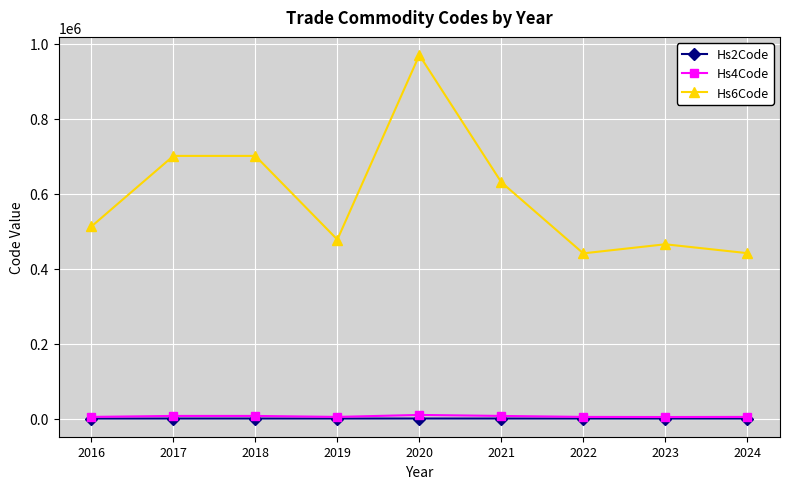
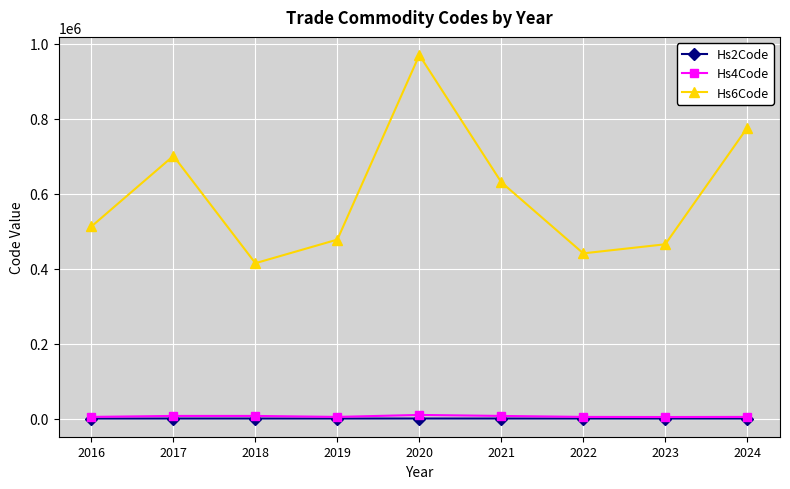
  {
    "Hs2Code": {
      "2017": 0,
      "2018": 0,
      "2020": 0,
      "2021": 0
    },
    "Hs4Code": {
      "2017": 10000,
      "2018": 10000,
      "2020": 10000,
      "2021": 10000
    },
    "Hs6Code": {
      "2016": 510000,
      "2017": 700000,
-     "2018": 700000,
+     "2018": 410000,
      "2019": 480000,
      "2020": 970000,
      "2021": 630000,
      "2022": 440000,
      "2023": 470000,
-     "2024": 440000
+     "2024": 780000
    }
  }
